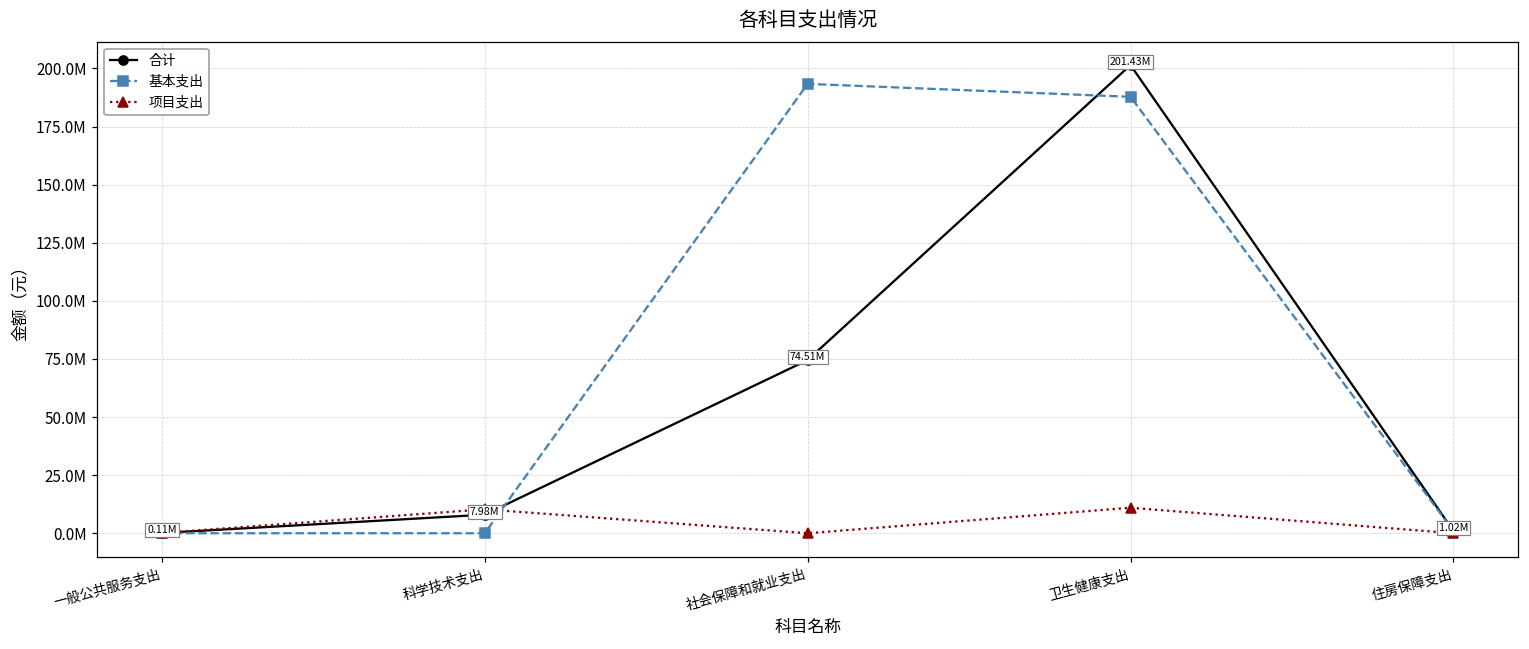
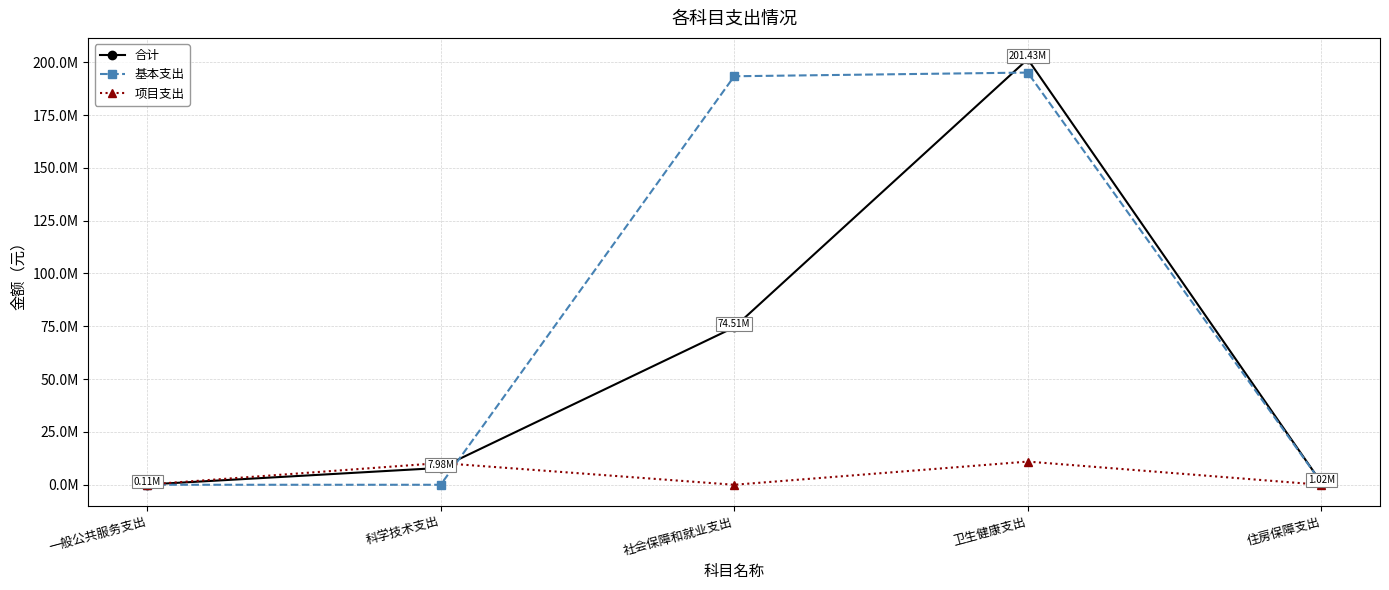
  {
    "基本支出": {
      "科学技术支出": 0,
      "社会保障和就业支出": 193000000,
-     "卫生健康支出": 188000000
+     "卫生健康支出": 195000000
    },
    "项目支出": {
      "社会保障和就业支出": 0,
      "卫生健康支出": 11000000
    }
  }
